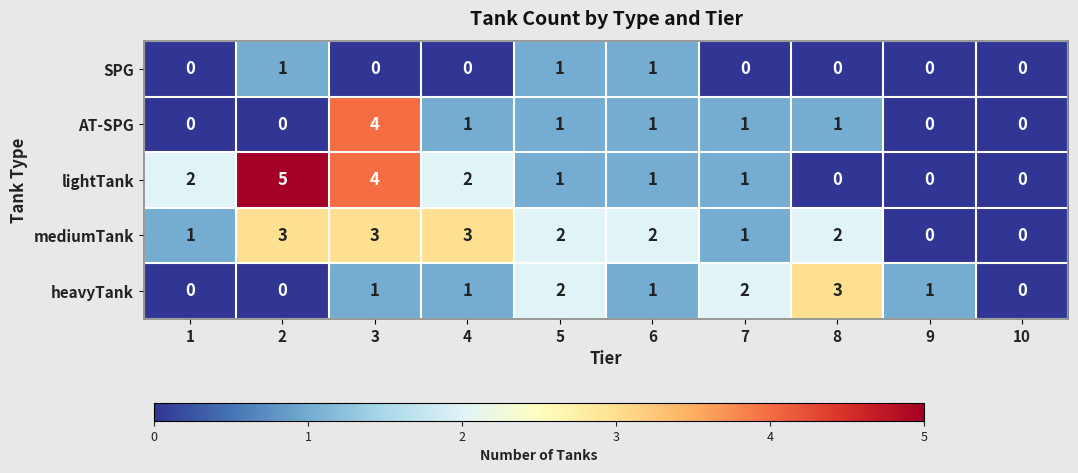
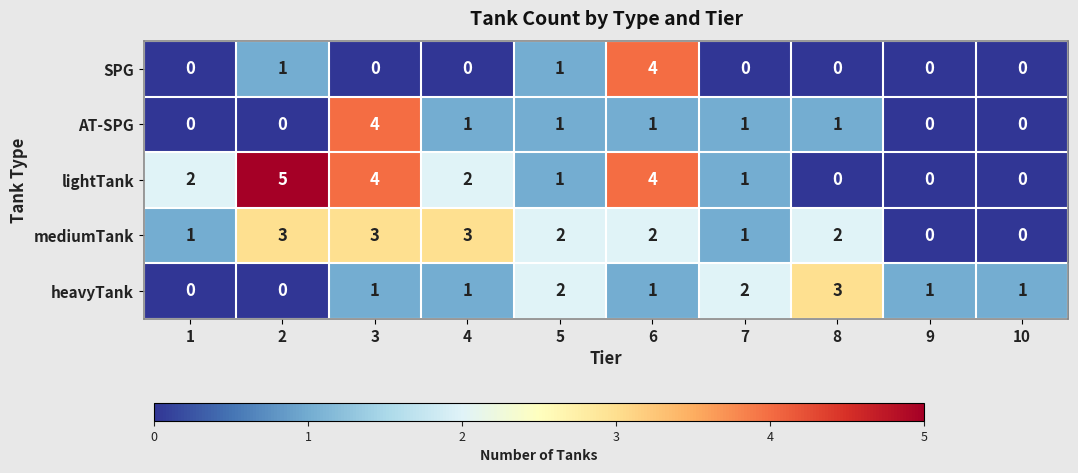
  {
    "SPG": {
      "1": 0,
      "2": 1,
      "3": 0,
      "4": 0,
      "5": 1,
-     "6": 1,
+     "6": 4,
      "7": 0,
      "8": 0,
      "9": 0,
      "10": 0
    },
    "AT-SPG": {
      "1": 0,
      "2": 0,
      "3": 4,
      "4": 1,
      "5": 1,
      "6": 1,
      "7": 1,
      "8": 1,
      "9": 0,
      "10": 0
    },
    "lightTank": {
      "1": 2,
      "2": 5,
      "3": 4,
      "4": 2,
      "5": 1,
-     "6": 1,
+     "6": 4,
      "7": 1,
      "8": 0,
      "9": 0,
      "10": 0
    },
    "mediumTank": {
      "1": 1,
      "2": 3,
      "3": 3,
      "4": 3,
      "5": 2,
      "6": 2,
      "7": 1,
      "8": 2,
      "9": 0,
      "10": 0
    },
    "heavyTank": {
      "1": 0,
      "2": 0,
      "3": 1,
      "4": 1,
      "5": 2,
      "6": 1,
      "7": 2,
      "8": 3,
      "9": 1,
-     "10": 0
+     "10": 1
    }
  }
